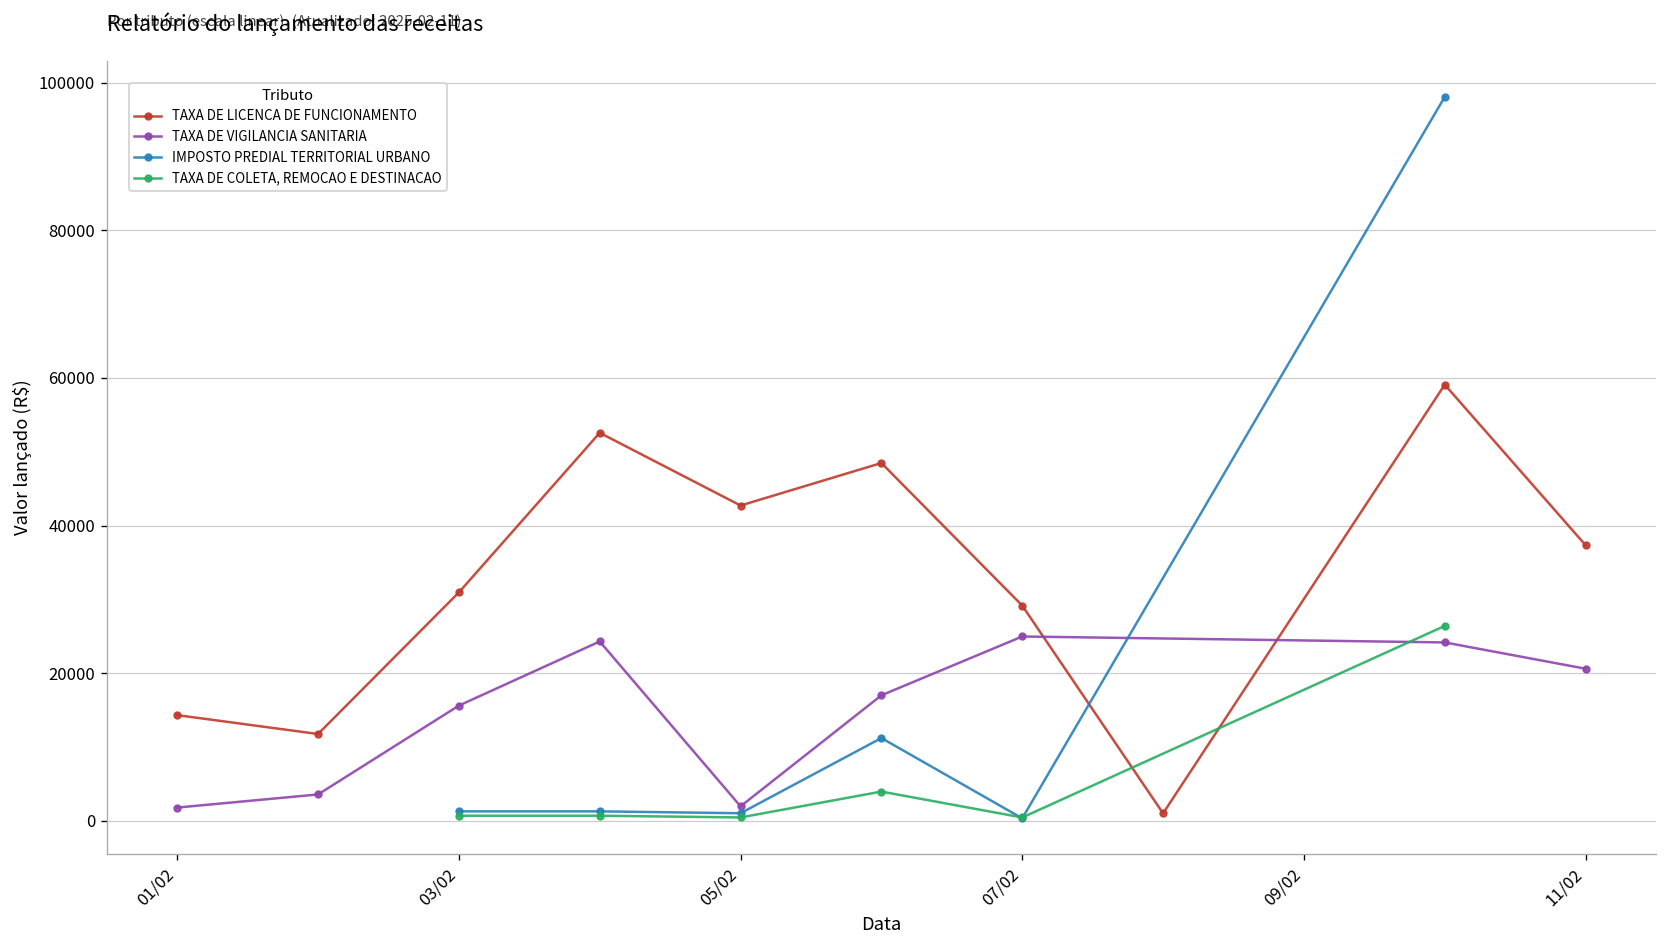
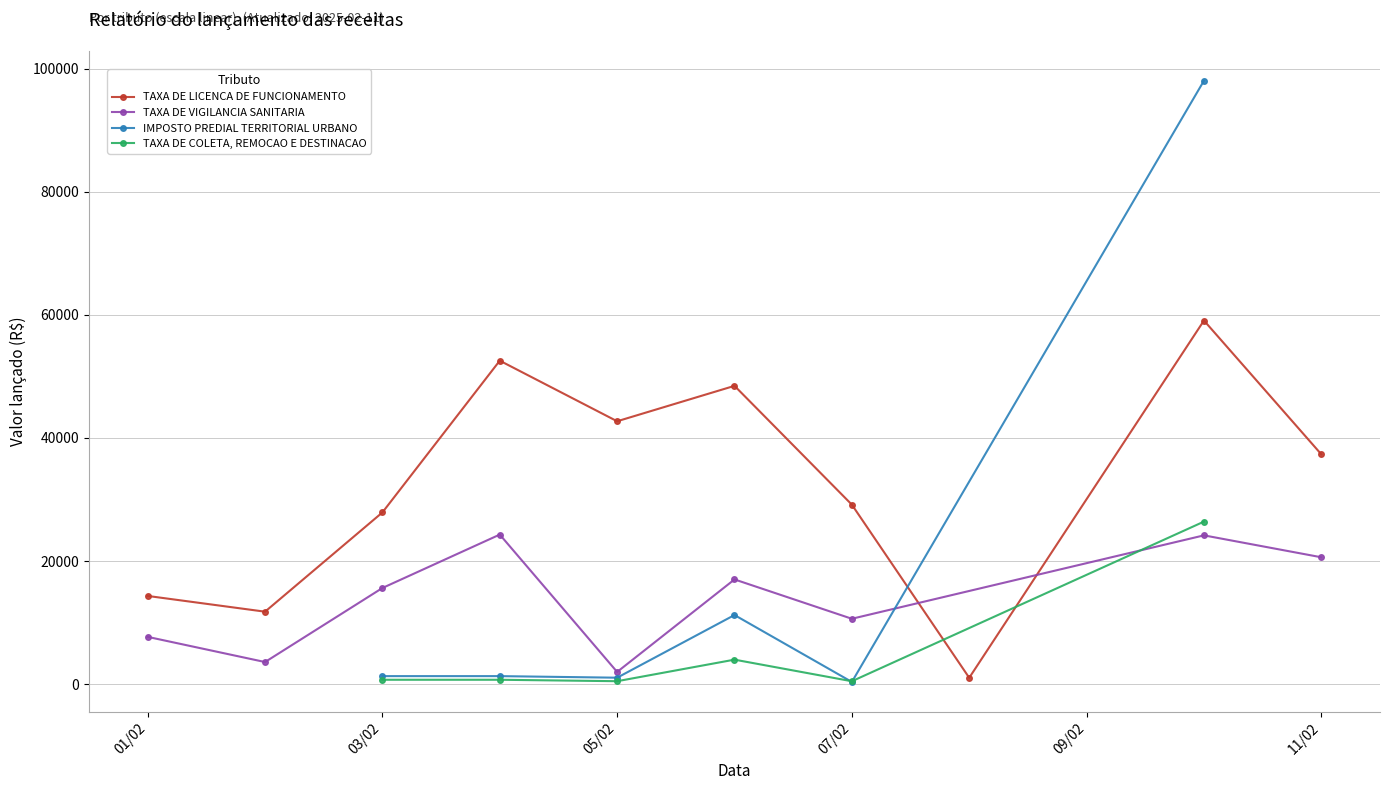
  {
    "TAXA DE LICENCA DE FUNCIONAMENTO": {
      "01/02": 14000,
-     "03/02": 31000,
+     "03/02": 28000,
      "05/02": 43000,
      "07/02": 29000,
      "11/02": 37000
    },
    "TAXA DE VIGILANCIA SANITARIA": {
-     "01/02": 2000,
+     "01/02": 8000,
      "03/02": 16000,
      "05/02": 2000,
-     "07/02": 25000,
+     "07/02": 11000,
      "11/02": 21000
    },
    "IMPOSTO PREDIAL TERRITORIAL URBANO": {
      "03/02": 1000,
      "05/02": 1000
    },
    "TAXA DE COLETA, REMOCAO E DESTINACAO": {
      "03/02": 1000,
      "05/02": 0
    }
  }
